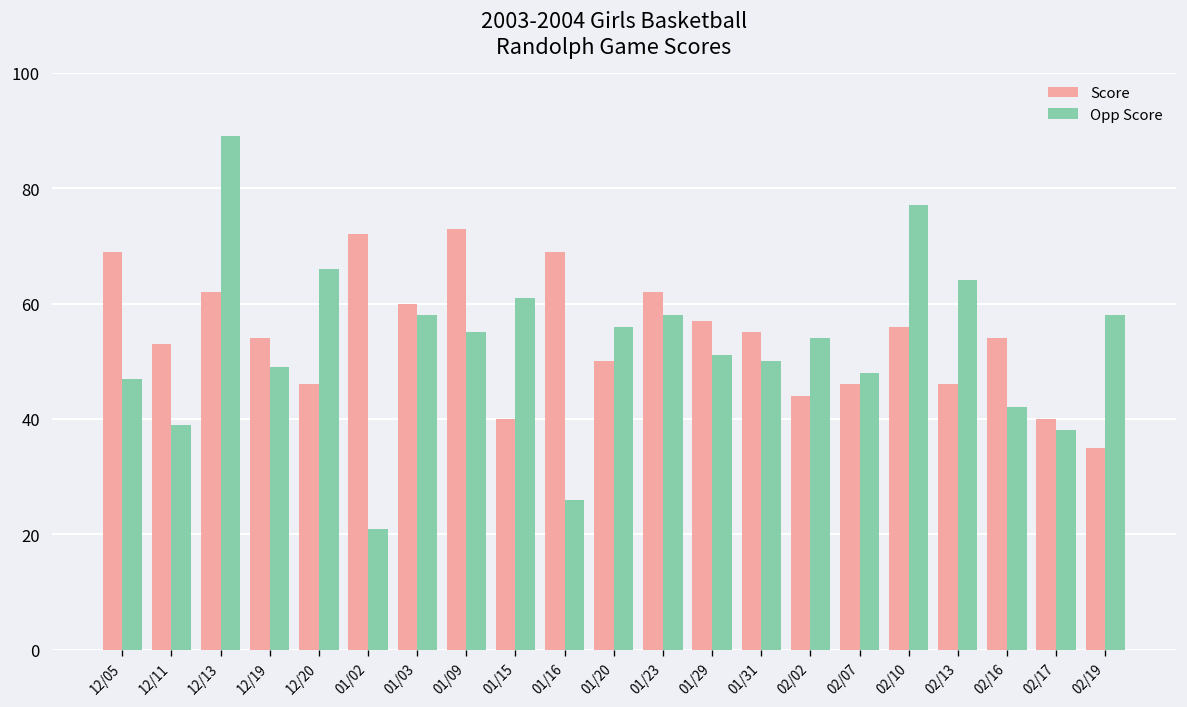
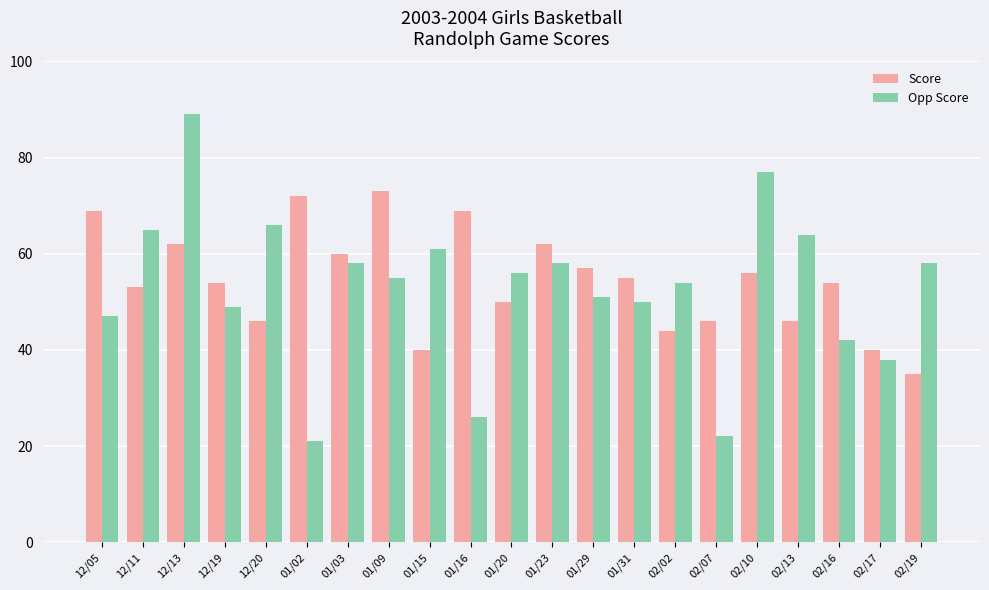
  {
    "Score": {
      "12/05": 69,
      "12/11": 53,
      "12/13": 62,
      "12/19": 54,
      "12/20": 46,
      "01/02": 72,
      "01/03": 60,
      "01/09": 73,
      "01/15": 40,
      "01/16": 69,
      "01/20": 50,
      "01/23": 62,
      "01/29": 57,
      "01/31": 55,
      "02/02": 44,
      "02/07": 46,
      "02/10": 56,
      "02/13": 46,
      "02/16": 54,
      "02/17": 40,
      "02/19": 35
    },
    "Opp Score": {
      "12/05": 47,
-     "12/11": 39,
+     "12/11": 65,
      "12/13": 89,
      "12/19": 49,
      "12/20": 66,
      "01/02": 21,
      "01/03": 58,
      "01/09": 55,
      "01/15": 61,
      "01/16": 26,
      "01/20": 56,
      "01/23": 58,
      "01/29": 51,
      "01/31": 50,
      "02/02": 54,
-     "02/07": 48,
+     "02/07": 22,
      "02/10": 77,
      "02/13": 64,
      "02/16": 42,
      "02/17": 38,
      "02/19": 58
    }
  }
